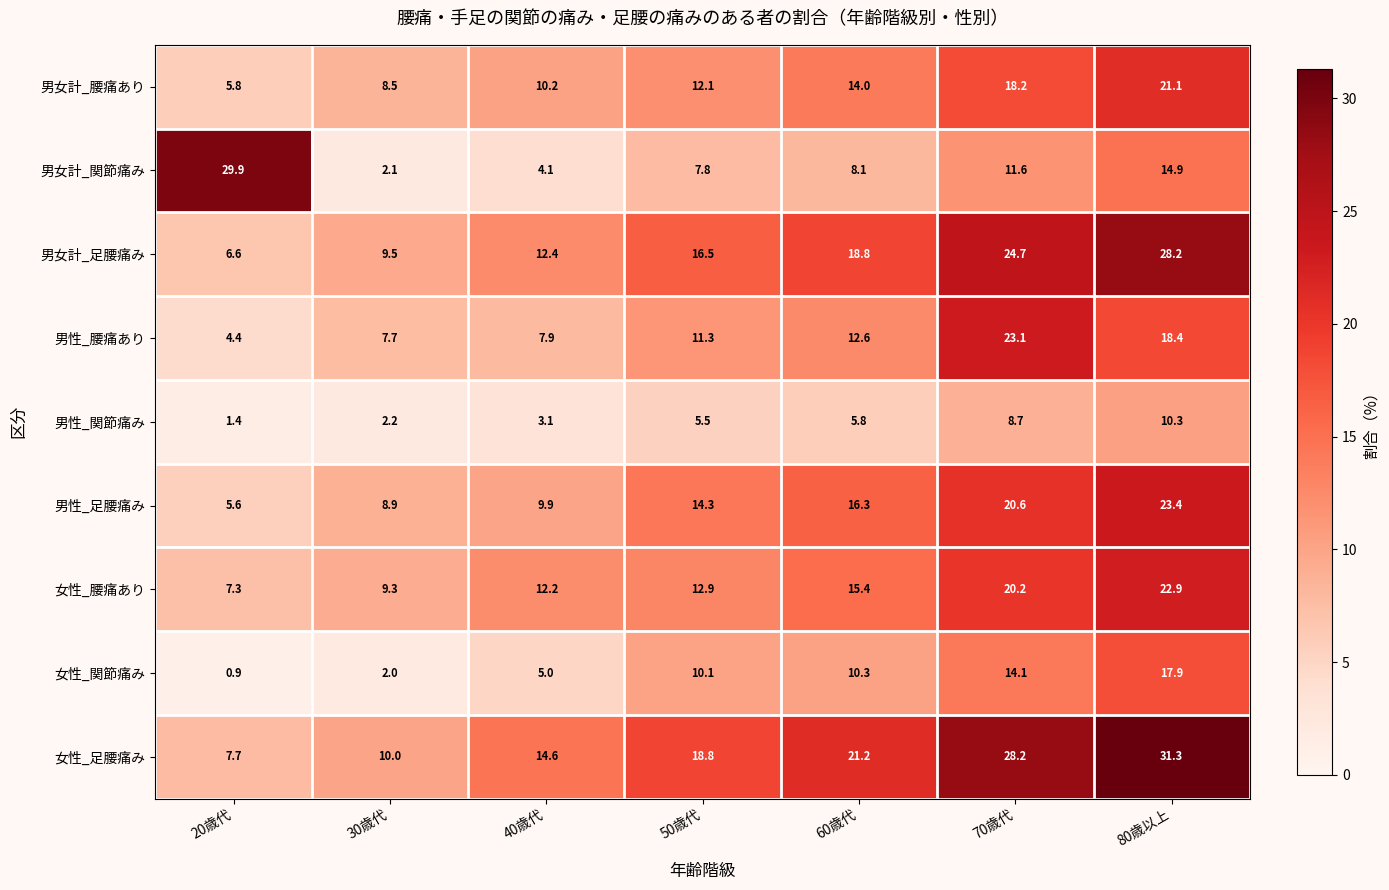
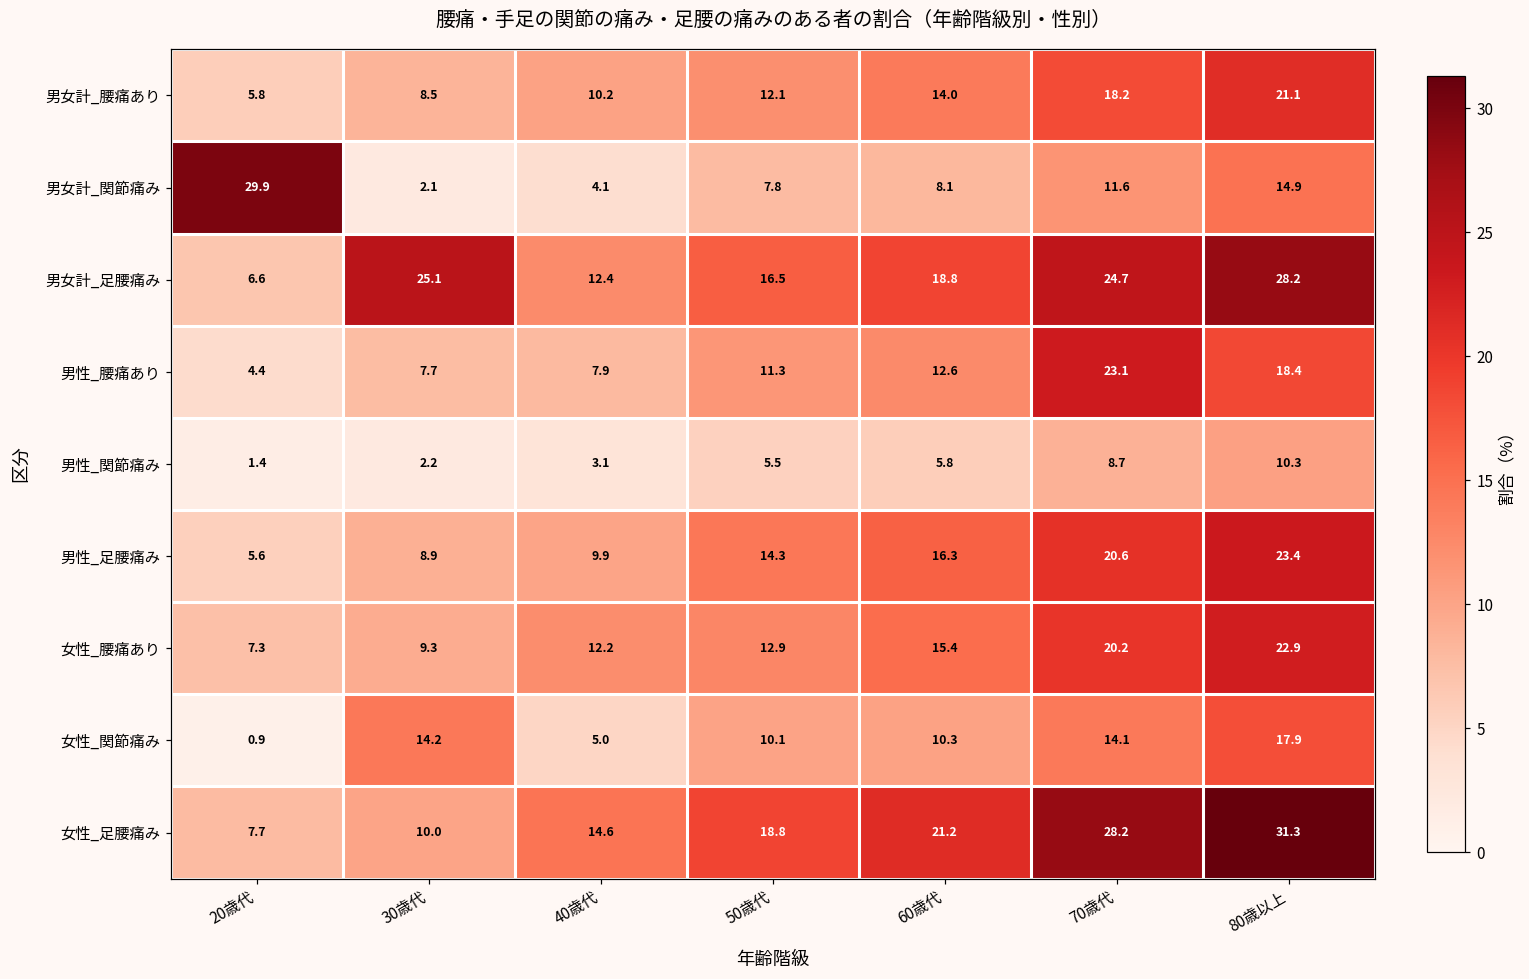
  {
    "男女計_腰痛あり": {
      "20歳代": 5.8,
      "30歳代": 8.5,
      "40歳代": 10.2,
      "50歳代": 12.1,
      "60歳代": 14.0,
      "70歳代": 18.2,
      "80歳以上": 21.1
    },
    "男女計_関節痛み": {
      "20歳代": 29.9,
      "30歳代": 2.1,
      "40歳代": 4.1,
      "50歳代": 7.8,
      "60歳代": 8.1,
      "70歳代": 11.6,
      "80歳以上": 14.9
    },
    "男女計_足腰痛み": {
      "20歳代": 6.6,
-     "30歳代": 9.5,
+     "30歳代": 25.1,
      "40歳代": 12.4,
      "50歳代": 16.5,
      "60歳代": 18.8,
      "70歳代": 24.7,
      "80歳以上": 28.2
    },
    "男性_腰痛あり": {
      "20歳代": 4.4,
      "30歳代": 7.7,
      "40歳代": 7.9,
      "50歳代": 11.3,
      "60歳代": 12.6,
      "70歳代": 23.1,
      "80歳以上": 18.4
    },
    "男性_関節痛み": {
      "20歳代": 1.4,
      "30歳代": 2.2,
      "40歳代": 3.1,
      "50歳代": 5.5,
      "60歳代": 5.8,
      "70歳代": 8.7,
      "80歳以上": 10.3
    },
    "男性_足腰痛み": {
      "20歳代": 5.6,
      "30歳代": 8.9,
      "40歳代": 9.9,
      "50歳代": 14.3,
      "60歳代": 16.3,
      "70歳代": 20.6,
      "80歳以上": 23.4
    },
    "女性_腰痛あり": {
      "20歳代": 7.3,
      "30歳代": 9.3,
      "40歳代": 12.2,
      "50歳代": 12.9,
      "60歳代": 15.4,
      "70歳代": 20.2,
      "80歳以上": 22.9
    },
    "女性_関節痛み": {
      "20歳代": 0.9,
-     "30歳代": 2.0,
+     "30歳代": 14.2,
      "40歳代": 5.0,
      "50歳代": 10.1,
      "60歳代": 10.3,
      "70歳代": 14.1,
      "80歳以上": 17.9
    },
    "女性_足腰痛み": {
      "20歳代": 7.7,
      "30歳代": 10.0,
      "40歳代": 14.6,
      "50歳代": 18.8,
      "60歳代": 21.2,
      "70歳代": 28.2,
      "80歳以上": 31.3
    }
  }
